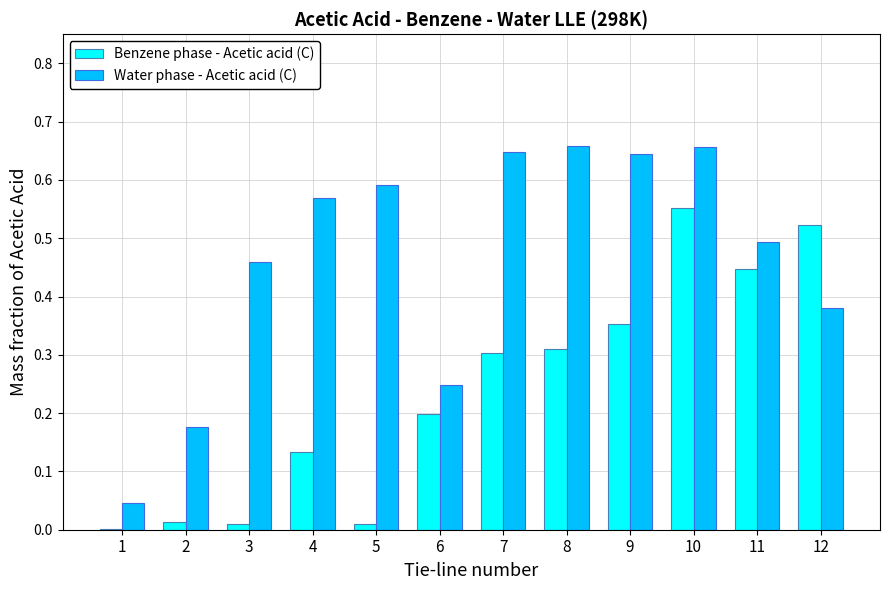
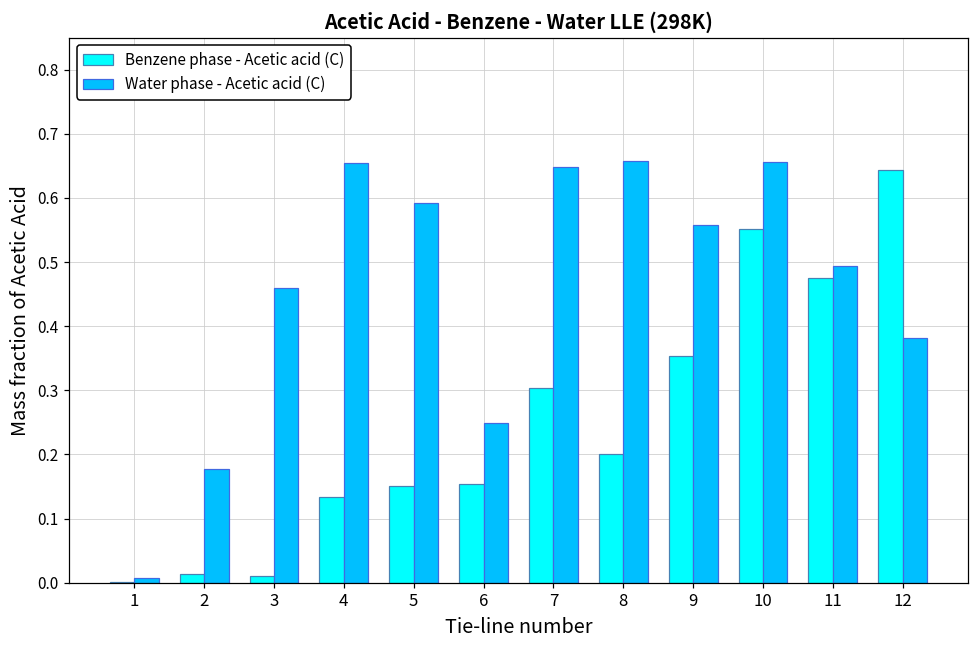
  {
    "Benzene phase - Acetic acid (C)": {
      "2": 0.01,
      "3": 0.01,
      "4": 0.13,
-     "5": 0.01,
-     "6": 0.20,
+     "5": 0.15,
+     "6": 0.15,
      "7": 0.30,
-     "8": 0.31,
+     "8": 0.20,
      "9": 0.35,
      "10": 0.55,
-     "11": 0.45,
-     "12": 0.52
+     "11": 0.48,
+     "12": 0.64
    },
    "Water phase - Acetic acid (C)": {
-     "1": 0.05,
+     "1": 0.01,
      "2": 0.18,
      "3": 0.46,
-     "4": 0.57,
+     "4": 0.65,
      "5": 0.59,
      "6": 0.25,
      "7": 0.65,
      "8": 0.66,
-     "9": 0.65,
+     "9": 0.56,
      "10": 0.66,
      "11": 0.49,
      "12": 0.38
    }
  }
